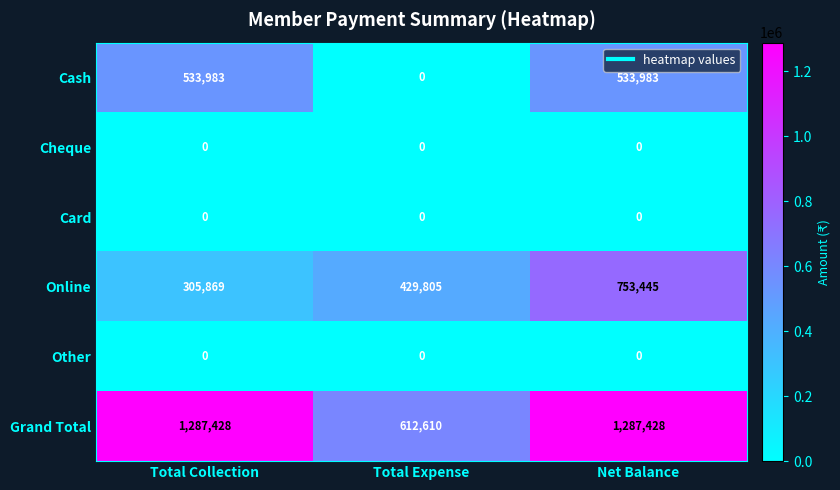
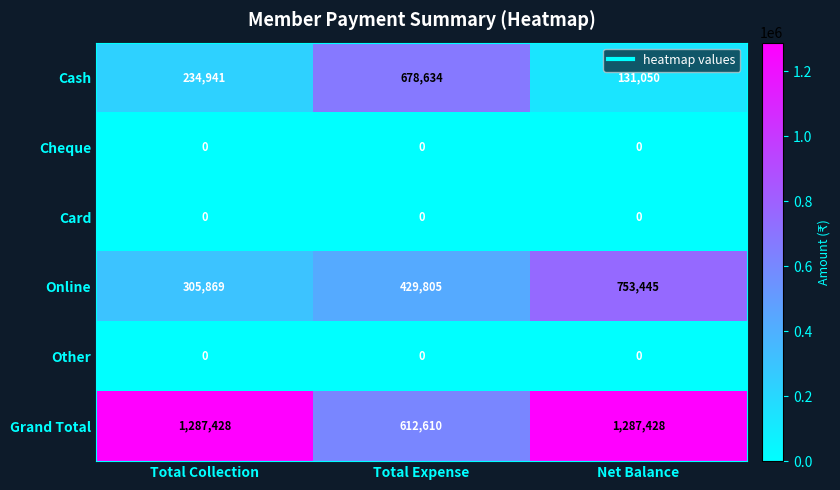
  {
    "Cash": {
-     "Total Collection": "533,983",
-     "Total Expense": "0",
-     "Net Balance": "533,983"
+     "Total Collection": "234,941",
+     "Total Expense": "678,634",
+     "Net Balance": "131,050"
    },
    "Cheque": {
      "Total Collection": "0",
      "Total Expense": "0",
      "Net Balance": "0"
    },
    "Card": {
      "Total Collection": "0",
      "Total Expense": "0",
      "Net Balance": "0"
    },
    "Online": {
      "Total Collection": "305,869",
      "Total Expense": "429,805",
      "Net Balance": "753,445"
    },
    "Other": {
      "Total Collection": "0",
      "Total Expense": "0",
      "Net Balance": "0"
    },
    "Grand Total": {
      "Total Collection": "1,287,428",
      "Total Expense": "612,610",
      "Net Balance": "1,287,428"
    }
  }
